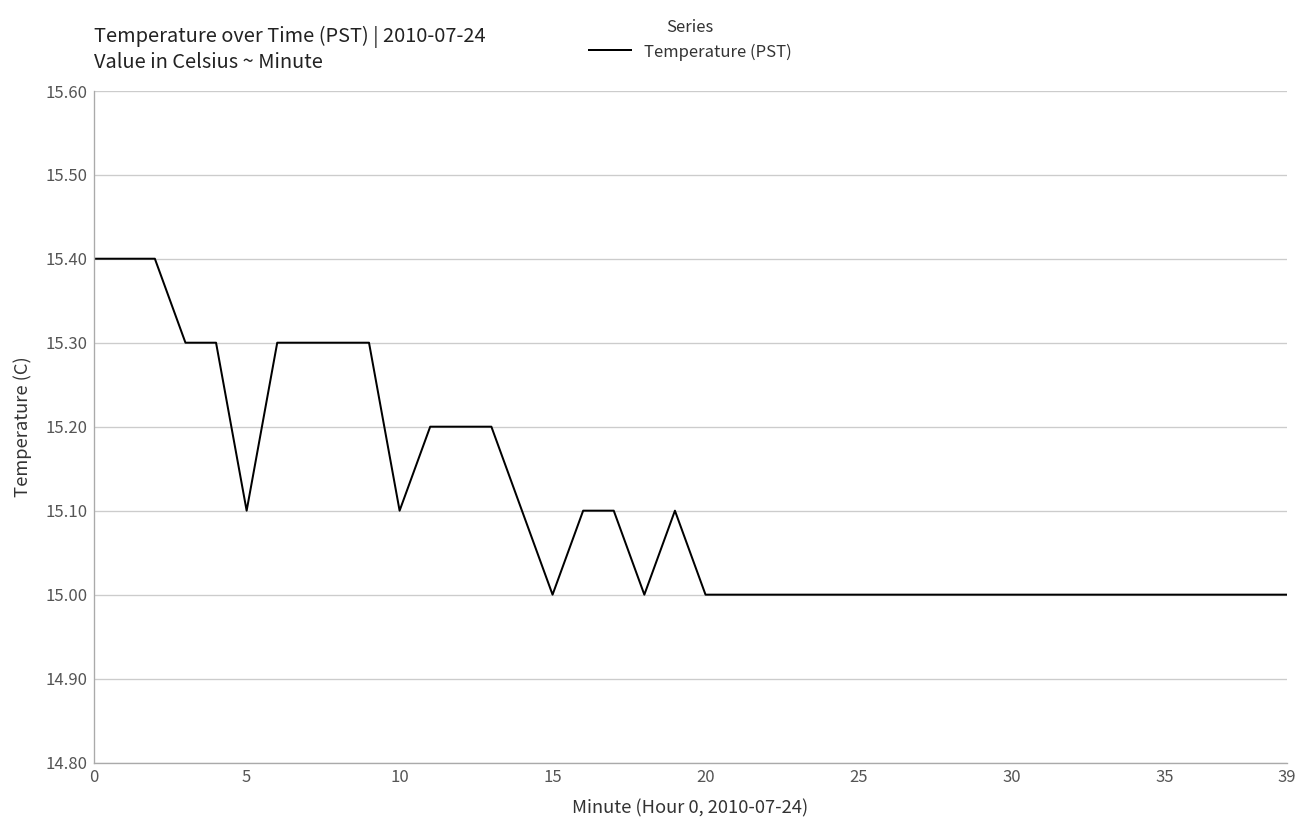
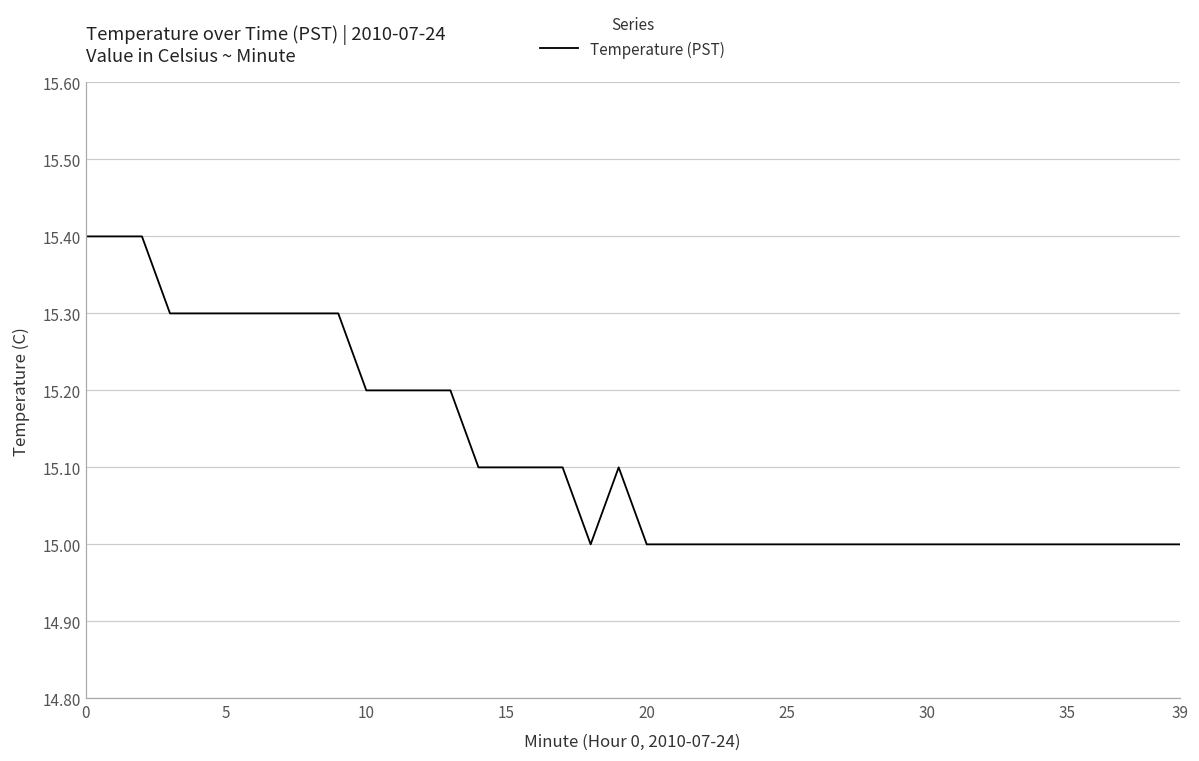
  {
    "0": 15.4,
-   "5": 15.1,
-   "10": 15.1,
-   "15": 15.0,
+   "5": 15.3,
+   "10": 15.2,
+   "15": 15.1,
    "20": 15.0,
    "25": 15.0,
    "30": 15.0,
    "35": 15.0,
    "39": 15.0
  }
